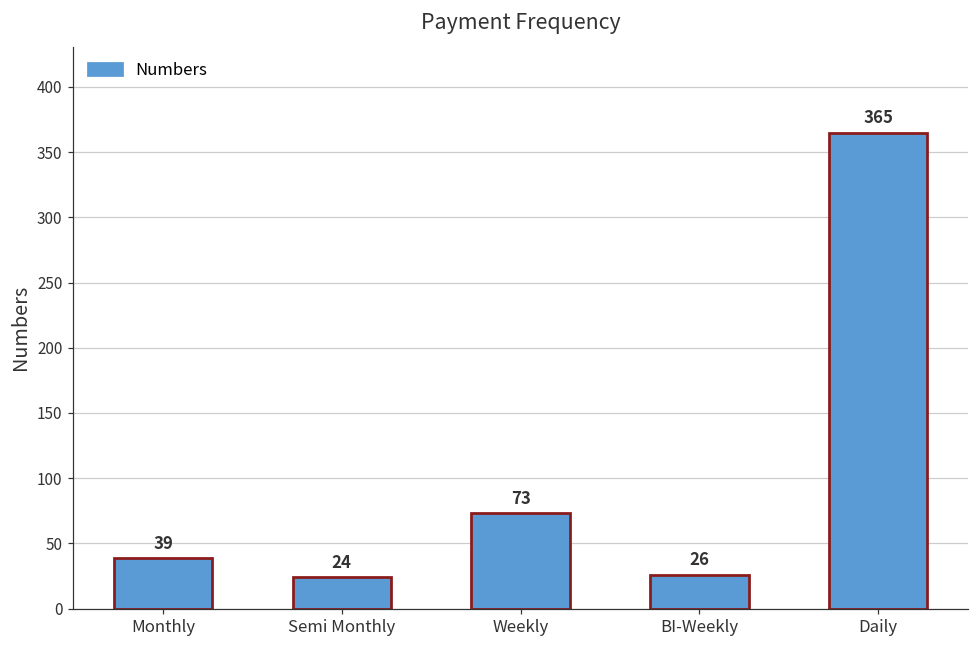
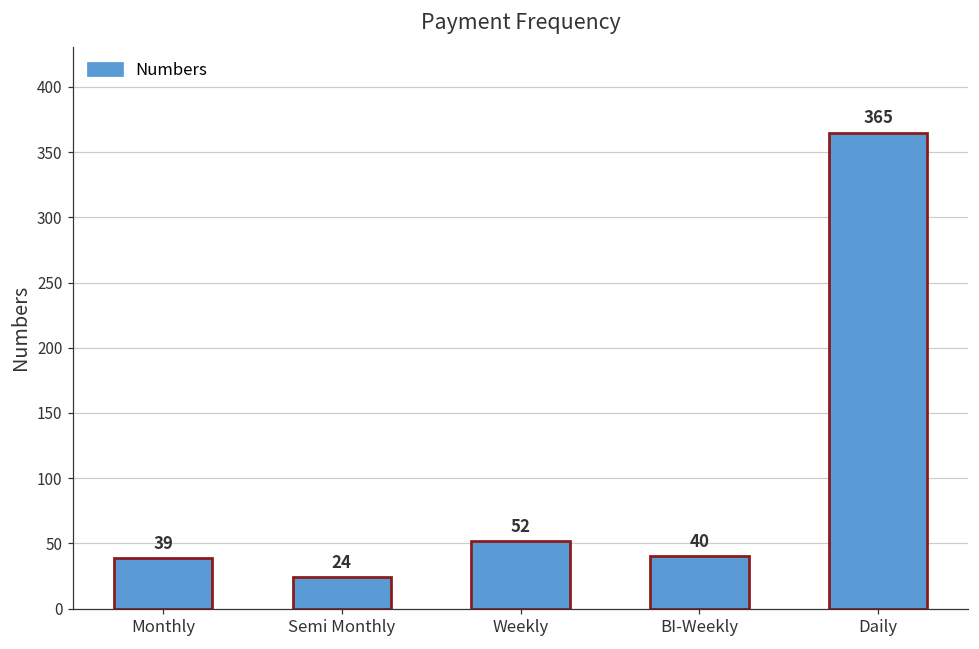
  {
    "Monthly": 39,
    "Semi Monthly": 24,
-   "Weekly": 73,
-   "BI-Weekly": 26,
+   "Weekly": 52,
+   "BI-Weekly": 40,
    "Daily": 365
  }
